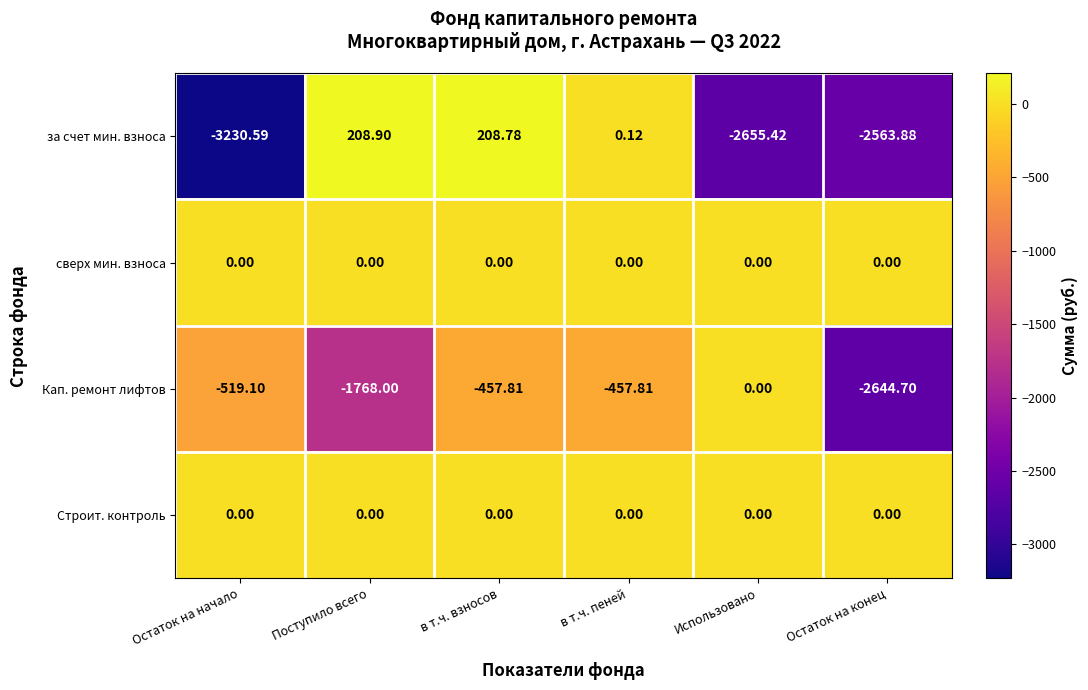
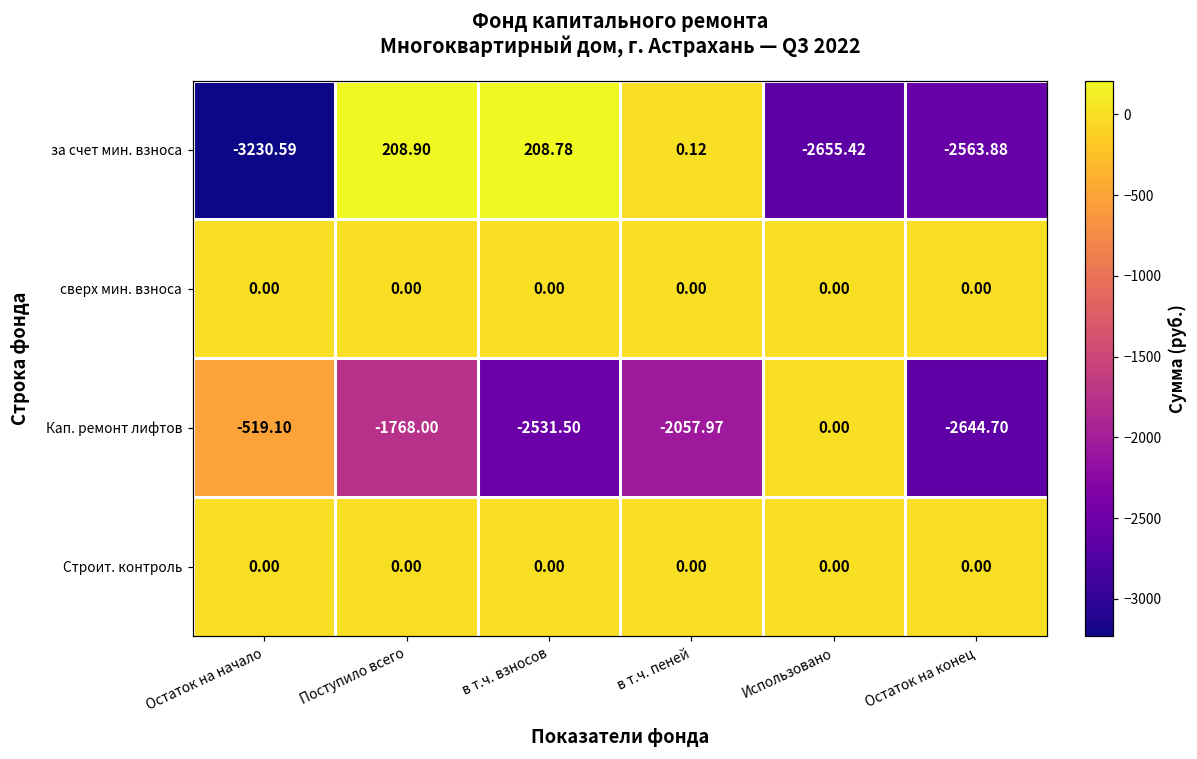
  {
    "за счет мин. взноса": {
      "Остаток на начало": -3230.59,
      "Поступило всего": 208.90,
      "в т.ч. взносов": 208.78,
      "в т.ч. пеней": 0.12,
      "Использовано": -2655.42,
      "Остаток на конец": -2563.88
    },
    "сверх мин. взноса": {
      "Остаток на начало": 0.00,
      "Поступило всего": 0.00,
      "в т.ч. взносов": 0.00,
      "в т.ч. пеней": 0.00,
      "Использовано": 0.00,
      "Остаток на конец": 0.00
    },
    "Кап. ремонт лифтов": {
      "Остаток на начало": -519.10,
      "Поступило всего": -1768.00,
-     "в т.ч. взносов": -457.81,
-     "в т.ч. пеней": -457.81,
+     "в т.ч. взносов": -2531.50,
+     "в т.ч. пеней": -2057.97,
      "Использовано": 0.00,
      "Остаток на конец": -2644.70
    },
    "Строит. контроль": {
      "Остаток на начало": 0.00,
      "Поступило всего": 0.00,
      "в т.ч. взносов": 0.00,
      "в т.ч. пеней": 0.00,
      "Использовано": 0.00,
      "Остаток на конец": 0.00
    }
  }
